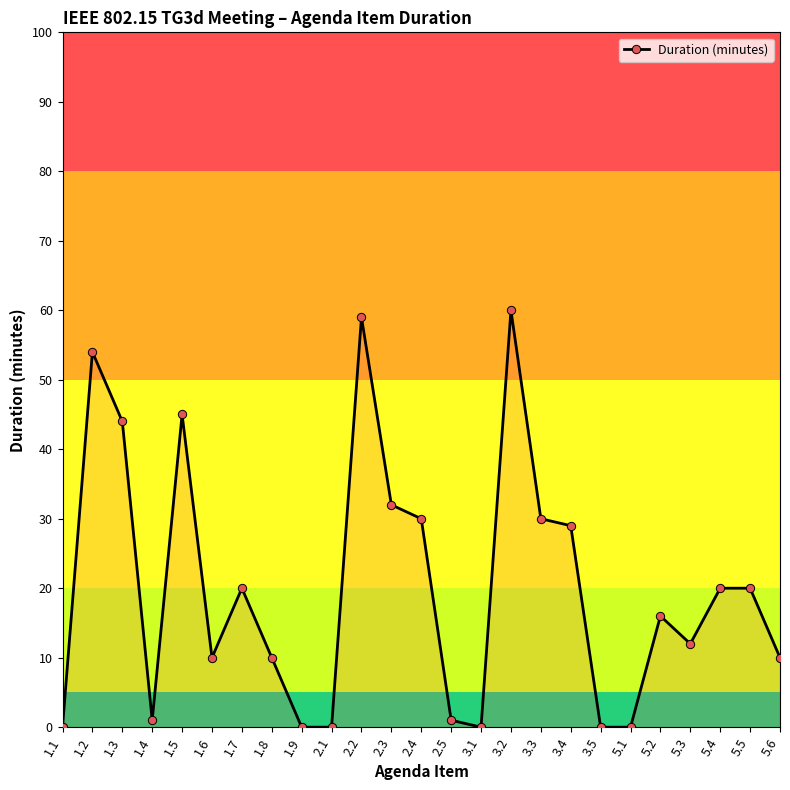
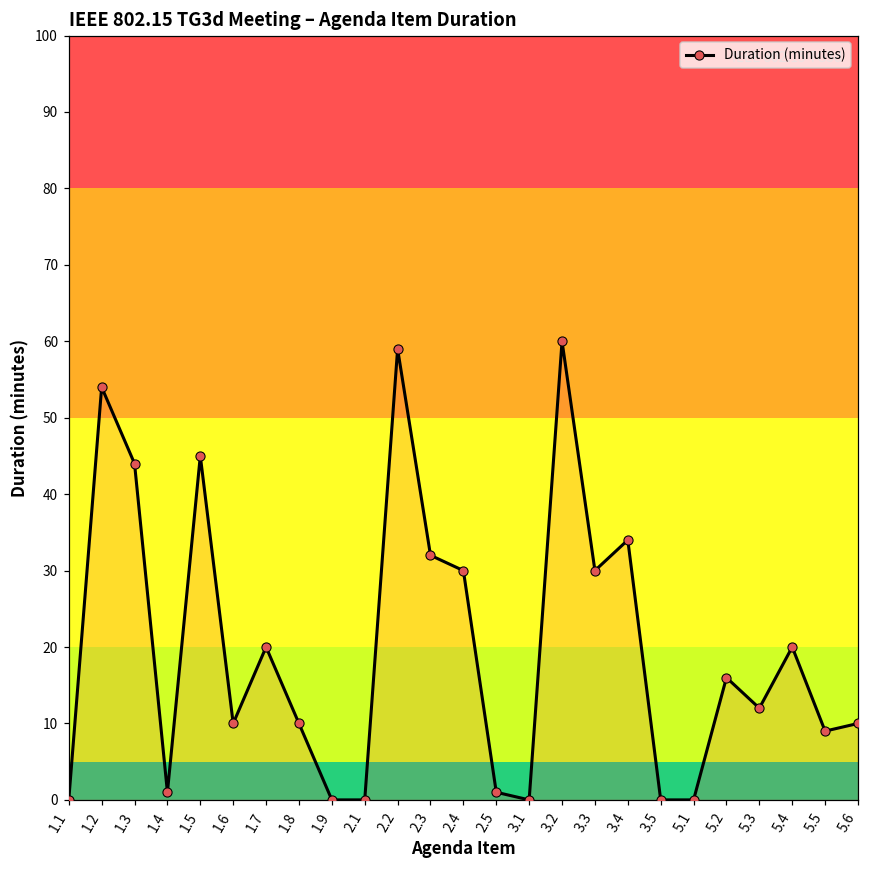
  {
    "1.1": 0,
    "1.2": 54,
    "1.3": 44,
    "1.4": 1,
    "1.5": 45,
    "1.6": 10,
    "1.7": 20,
    "1.8": 10,
    "1.9": 0,
    "2.1": 0,
    "2.2": 59,
    "2.3": 32,
    "2.4": 30,
    "2.5": 1,
    "3.1": 0,
    "3.2": 60,
    "3.3": 30,
-   "3.4": 29,
+   "3.4": 34,
    "3.5": 0,
    "5.1": 0,
    "5.2": 16,
    "5.3": 12,
    "5.4": 20,
-   "5.5": 20,
+   "5.5": 9,
    "5.6": 10
  }
